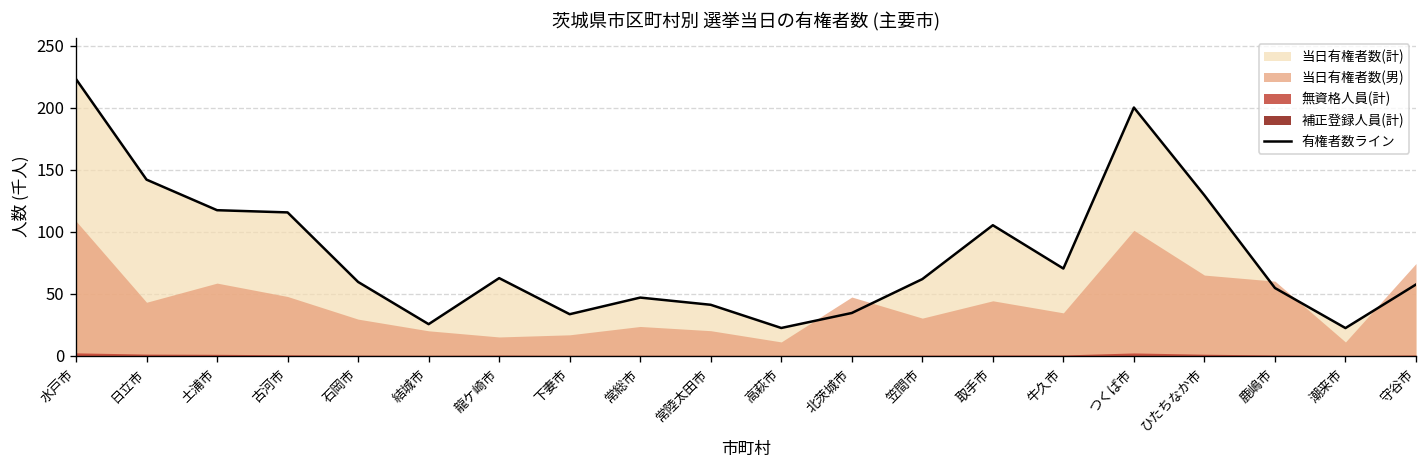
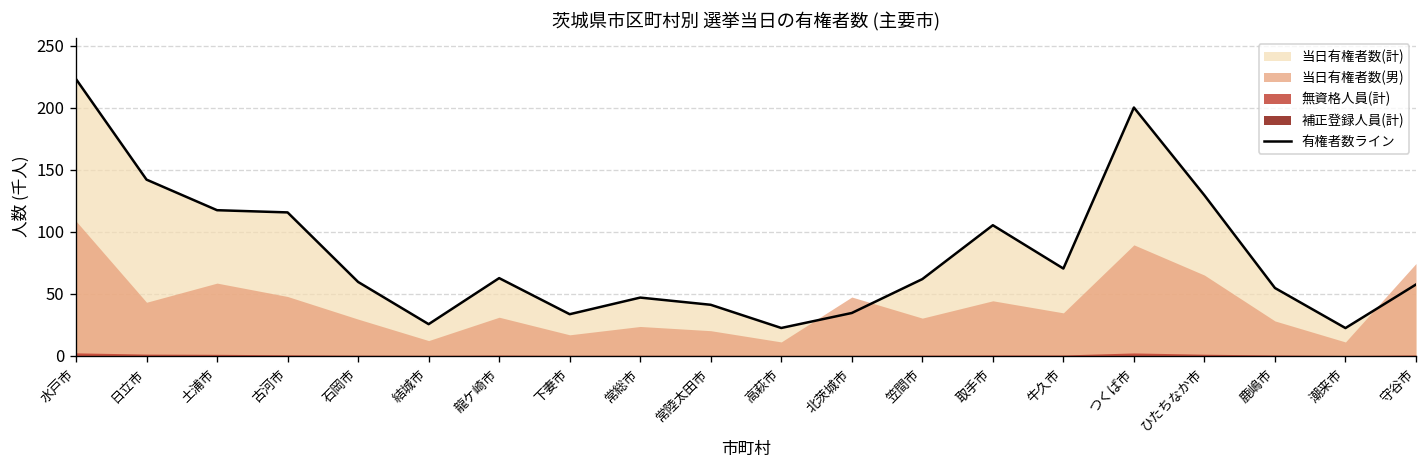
  {
    "当日有権者数(計)": {
      "水戸市": 223,
      "日立市": 142,
      "土浦市": 117,
      "古河市": 116,
      "石岡市": 59,
      "結城市": 25,
      "龍ケ崎市": 63,
      "下妻市": 33,
      "常総市": 47,
      "常陸太田市": 41,
      "高萩市": 22,
      "北茨城市": 34,
      "笠間市": 62,
      "取手市": 105,
      "牛久市": 70,
      "つくば市": 200,
      "ひたちなか市": 129,
      "鹿嶋市": 55,
      "潮来市": 22,
      "守谷市": 57
    },
    "当日有権者数(男)": {
      "水戸市": 109,
      "日立市": 43,
      "土浦市": 59,
      "古河市": 48,
      "石岡市": 29,
-     "結城市": 20,
-     "龍ケ崎市": 15,
+     "結城市": 12,
+     "龍ケ崎市": 31,
      "下妻市": 17,
      "常総市": 23,
      "常陸太田市": 20,
      "高萩市": 11,
      "北茨城市": 47,
      "笠間市": 30,
      "取手市": 44,
      "牛久市": 34,
-     "つくば市": 101,
+     "つくば市": 89,
      "ひたちなか市": 65,
-     "鹿嶋市": 60,
+     "鹿嶋市": 28,
      "潮来市": 11,
      "守谷市": 74
    }
  }
